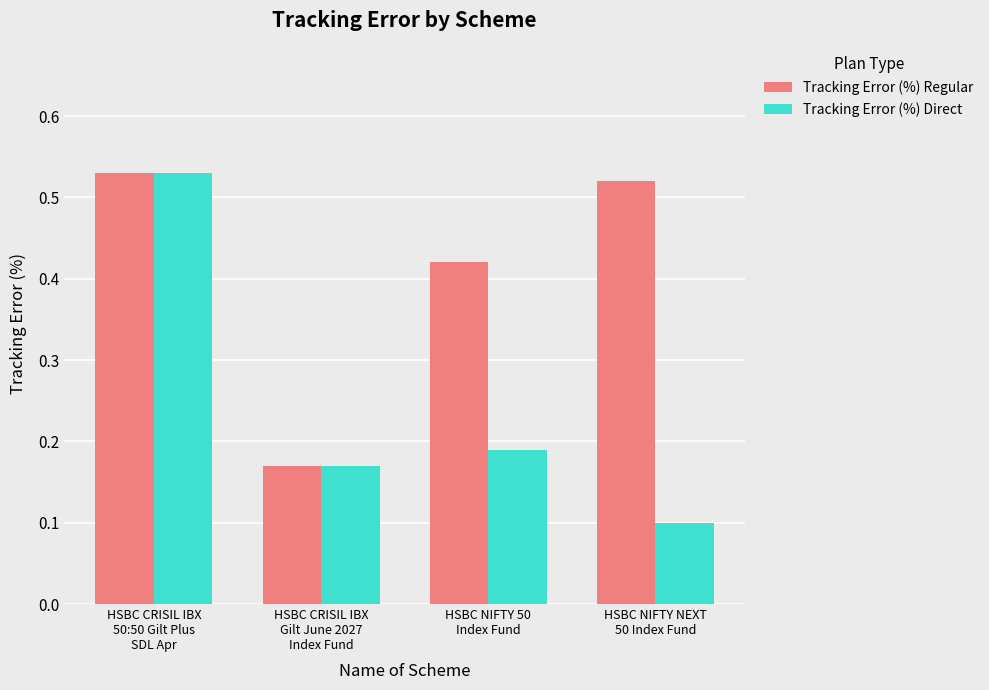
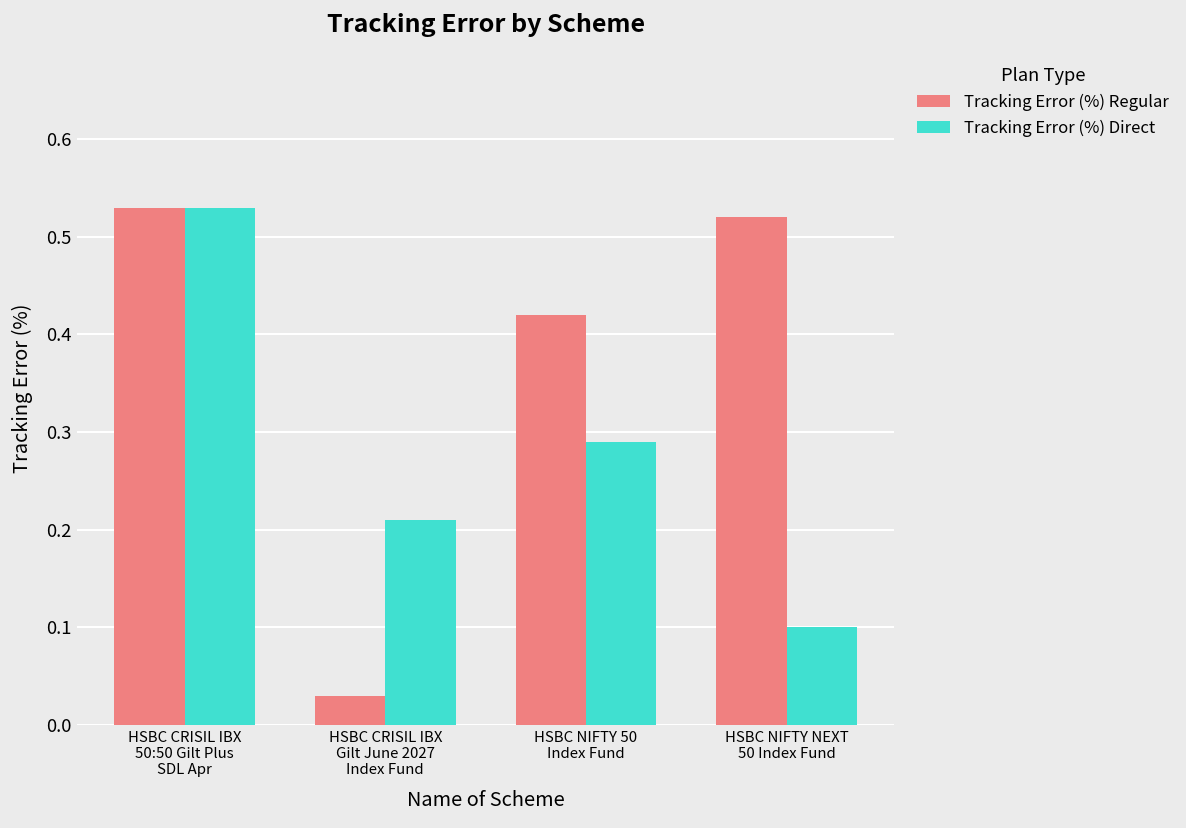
  {
    "Tracking Error (%) Regular": {
      "HSBC CRISIL IBX 50:50 Gilt Plus SDL Apr": 0.53,
-     "HSBC CRISIL IBX Gilt June 2027 Index Fund": 0.17,
+     "HSBC CRISIL IBX Gilt June 2027 Index Fund": 0.03,
      "HSBC NIFTY 50 Index Fund": 0.42,
      "HSBC NIFTY NEXT 50 Index Fund": 0.52
    },
    "Tracking Error (%) Direct": {
      "HSBC CRISIL IBX 50:50 Gilt Plus SDL Apr": 0.53,
-     "HSBC CRISIL IBX Gilt June 2027 Index Fund": 0.17,
-     "HSBC NIFTY 50 Index Fund": 0.19,
+     "HSBC CRISIL IBX Gilt June 2027 Index Fund": 0.21,
+     "HSBC NIFTY 50 Index Fund": 0.29,
      "HSBC NIFTY NEXT 50 Index Fund": 0.10
    }
  }
